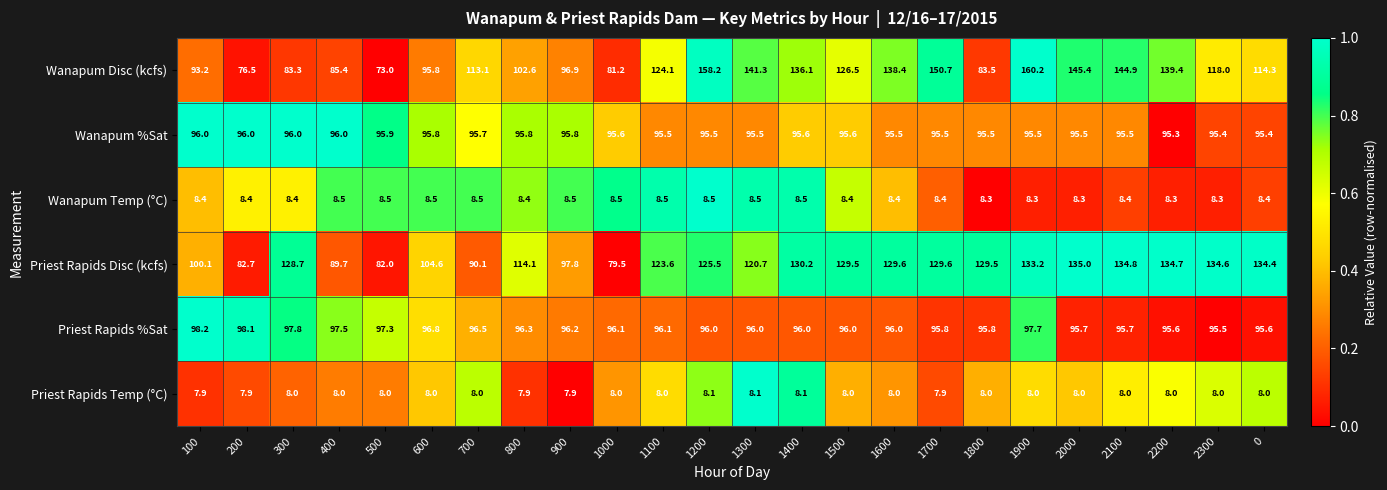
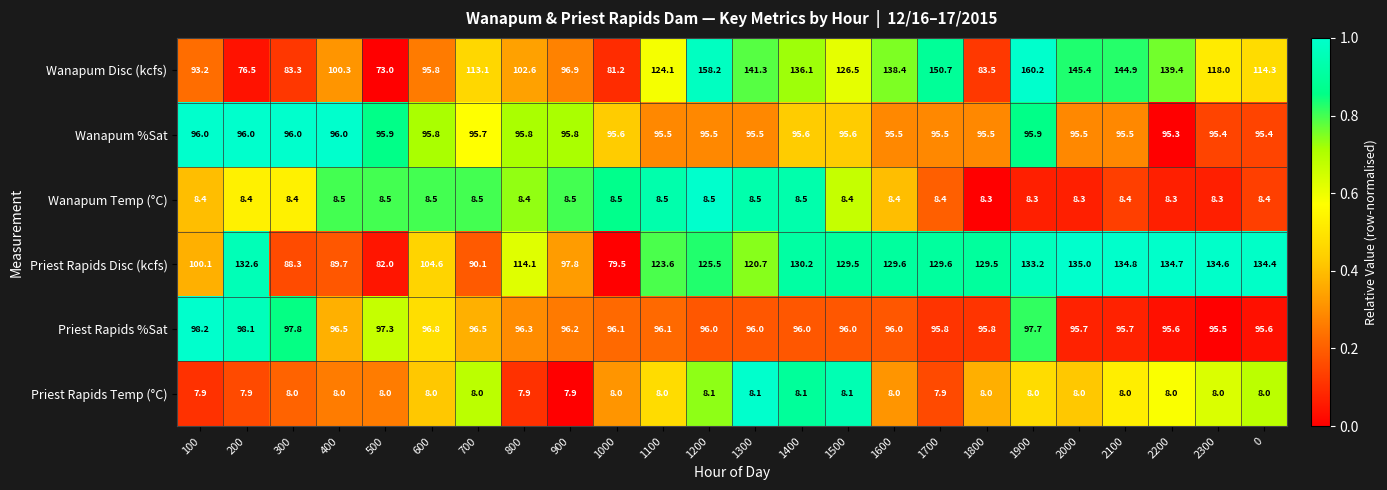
  {
    "Wanapum Disc (kcfs)": {
      "100": 93.2,
      "200": 76.5,
      "300": 83.3,
-     "400": 85.4,
+     "400": 100.3,
      "500": 73.0,
      "600": 95.8,
      "700": 113.1,
      "800": 102.6,
      "900": 96.9,
      "1000": 81.2,
      "1100": 124.1,
      "1200": 158.2,
      "1300": 141.3,
      "1400": 136.1,
      "1500": 126.5,
      "1600": 138.4,
      "1700": 150.7,
      "1800": 83.5,
      "1900": 160.2,
      "2000": 145.4,
      "2100": 144.9,
      "2200": 139.4,
      "2300": 118.0,
      "0": 114.3
    },
    "Wanapum %Sat": {
      "100": 96.0,
      "200": 96.0,
      "300": 96.0,
      "400": 96.0,
      "500": 95.9,
      "600": 95.8,
      "700": 95.7,
      "800": 95.8,
      "900": 95.8,
      "1000": 95.6,
      "1100": 95.5,
      "1200": 95.5,
      "1300": 95.5,
      "1400": 95.6,
      "1500": 95.6,
      "1600": 95.5,
      "1700": 95.5,
      "1800": 95.5,
-     "1900": 95.5,
+     "1900": 95.9,
      "2000": 95.5,
      "2100": 95.5,
      "2200": 95.3,
      "2300": 95.4,
      "0": 95.4
    },
    "Wanapum Temp (°C)": {
      "100": 8.4,
      "200": 8.4,
      "300": 8.4,
      "400": 8.5,
      "500": 8.5,
      "600": 8.5,
      "700": 8.5,
      "800": 8.4,
      "900": 8.5,
      "1000": 8.5,
      "1100": 8.5,
      "1200": 8.5,
      "1300": 8.5,
      "1400": 8.5,
      "1500": 8.4,
      "1600": 8.4,
      "1700": 8.4,
      "1800": 8.3,
      "1900": 8.3,
      "2000": 8.3,
      "2100": 8.4,
      "2200": 8.3,
      "2300": 8.3,
      "0": 8.4
    },
    "Priest Rapids Disc (kcfs)": {
      "100": 100.1,
-     "200": 82.7,
-     "300": 128.7,
+     "200": 132.6,
+     "300": 88.3,
      "400": 89.7,
      "500": 82.0,
      "600": 104.6,
      "700": 90.1,
      "800": 114.1,
      "900": 97.8,
      "1000": 79.5,
      "1100": 123.6,
      "1200": 125.5,
      "1300": 120.7,
      "1400": 130.2,
      "1500": 129.5,
      "1600": 129.6,
      "1700": 129.6,
      "1800": 129.5,
      "1900": 133.2,
      "2000": 135.0,
      "2100": 134.8,
      "2200": 134.7,
      "2300": 134.6,
      "0": 134.4
    },
    "Priest Rapids %Sat": {
      "100": 98.2,
      "200": 98.1,
      "300": 97.8,
-     "400": 97.5,
+     "400": 96.5,
      "500": 97.3,
      "600": 96.8,
      "700": 96.5,
      "800": 96.3,
      "900": 96.2,
      "1000": 96.1,
      "1100": 96.1,
      "1200": 96.0,
      "1300": 96.0,
      "1400": 96.0,
      "1500": 96.0,
      "1600": 96.0,
      "1700": 95.8,
      "1800": 95.8,
      "1900": 97.7,
      "2000": 95.7,
      "2100": 95.7,
      "2200": 95.6,
      "2300": 95.5,
      "0": 95.6
    },
    "Priest Rapids Temp (°C)": {
      "100": 7.9,
      "200": 7.9,
      "300": 8.0,
      "400": 8.0,
      "500": 8.0,
      "600": 8.0,
      "700": 8.0,
      "800": 7.9,
      "900": 7.9,
      "1000": 8.0,
      "1100": 8.0,
      "1200": 8.1,
      "1300": 8.1,
      "1400": 8.1,
-     "1500": 8.0,
+     "1500": 8.1,
      "1600": 8.0,
      "1700": 7.9,
      "1800": 8.0,
      "1900": 8.0,
      "2000": 8.0,
      "2100": 8.0,
      "2200": 8.0,
      "2300": 8.0,
      "0": 8.0
    }
  }
